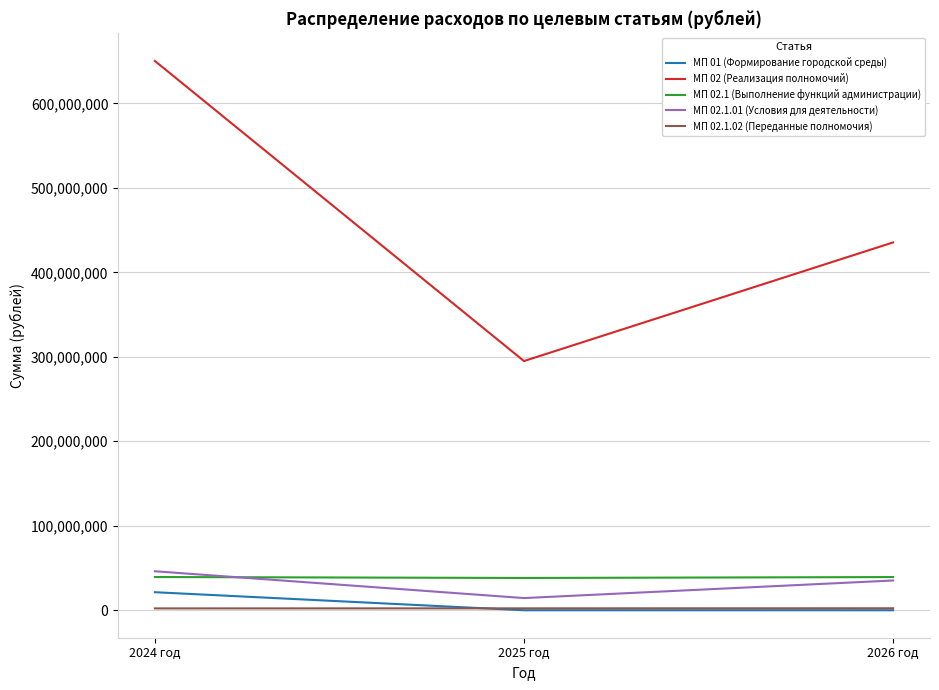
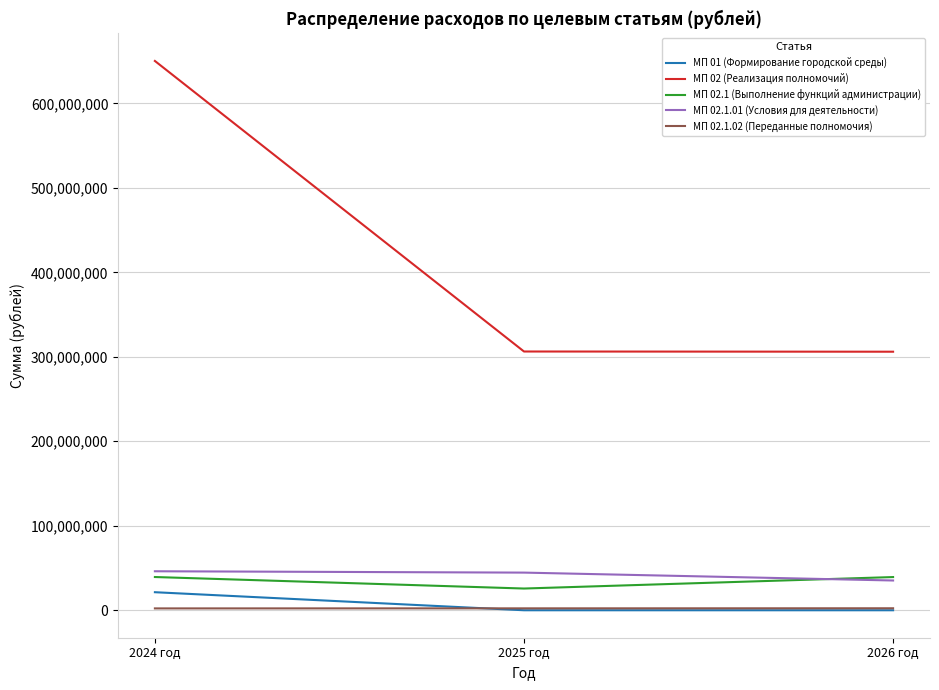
  {
    "МП 01 (Формирование городской среды)": {
      "2024 год": "20,000,000"
    },
    "МП 02 (Реализация полномочий)": {
      "2024 год": "650,000,000",
-     "2025 год": "290,000,000",
-     "2026 год": "440,000,000"
+     "2025 год": "310,000,000",
+     "2026 год": "310,000,000"
    },
    "МП 02.1 (Выполнение функций администрации)": {
      "2024 год": "40,000,000",
-     "2025 год": "40,000,000",
+     "2025 год": "30,000,000",
      "2026 год": "40,000,000"
    },
    "МП 02.1.01 (Условия для деятельности)": {
      "2024 год": "50,000,000",
-     "2025 год": "10,000,000",
+     "2025 год": "40,000,000",
      "2026 год": "40,000,000"
    },
    "МП 02.1.02 (Переданные полномочия)": {
      "2024 год": "0"
    }
  }
